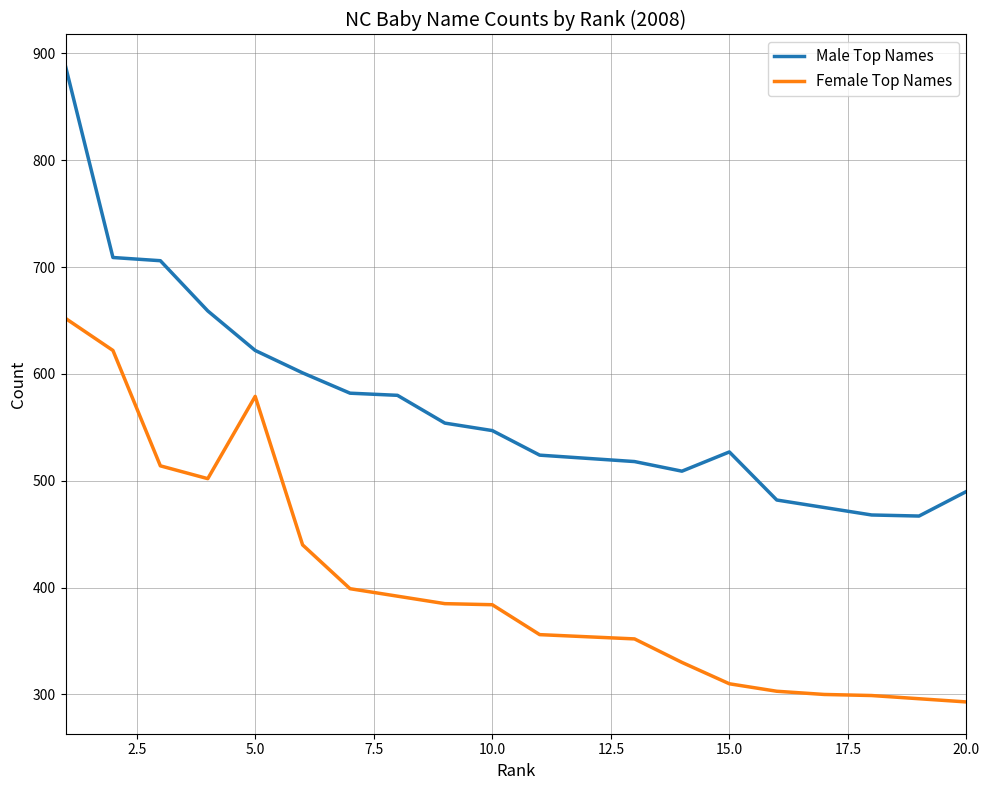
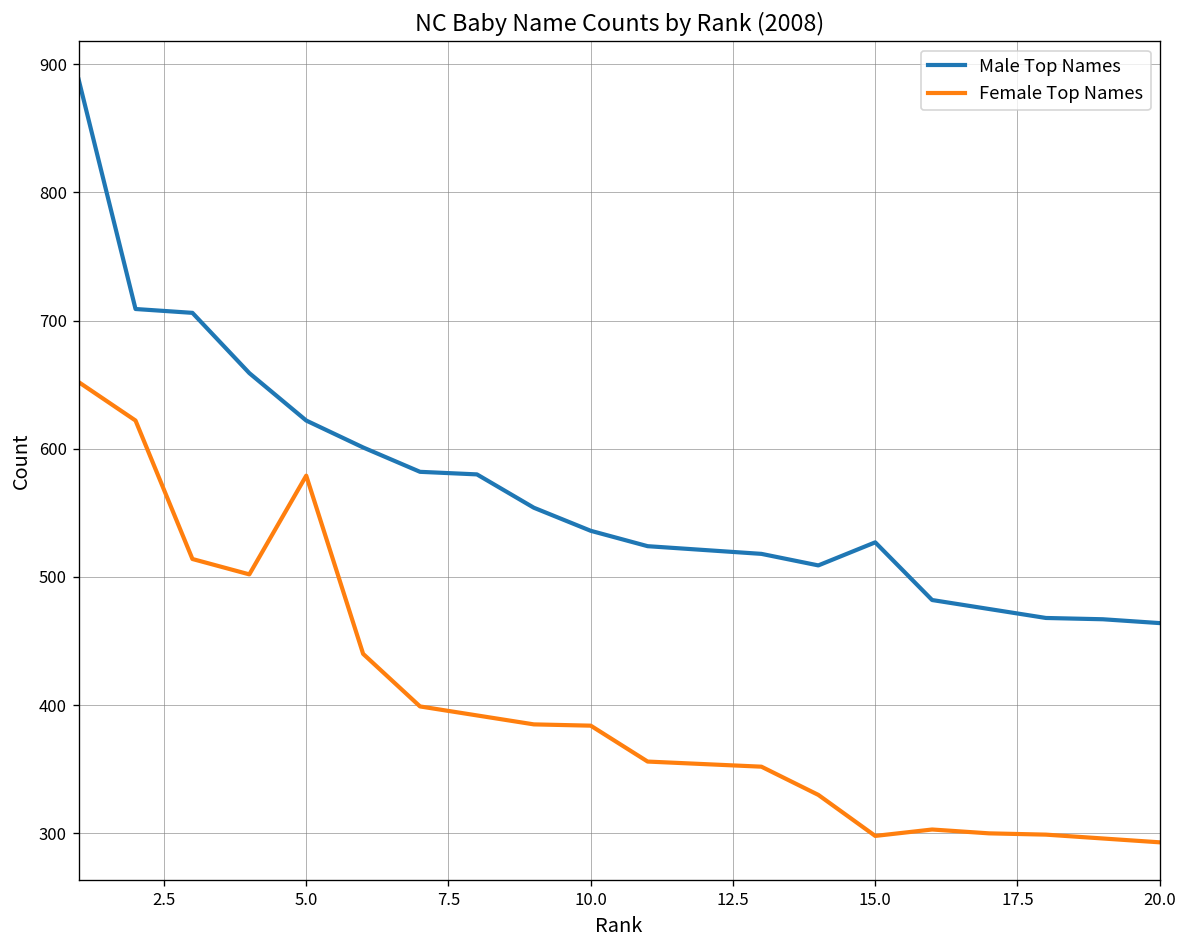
  {
    "Male Top Names": {
      "5.0": 622,
-     "10.0": 547,
+     "10.0": 536,
      "15.0": 527,
-     "20.0": 490
+     "20.0": 464
    },
    "Female Top Names": {
      "5.0": 579,
      "10.0": 384,
-     "15.0": 310,
+     "15.0": 298,
      "20.0": 293
    }
  }
